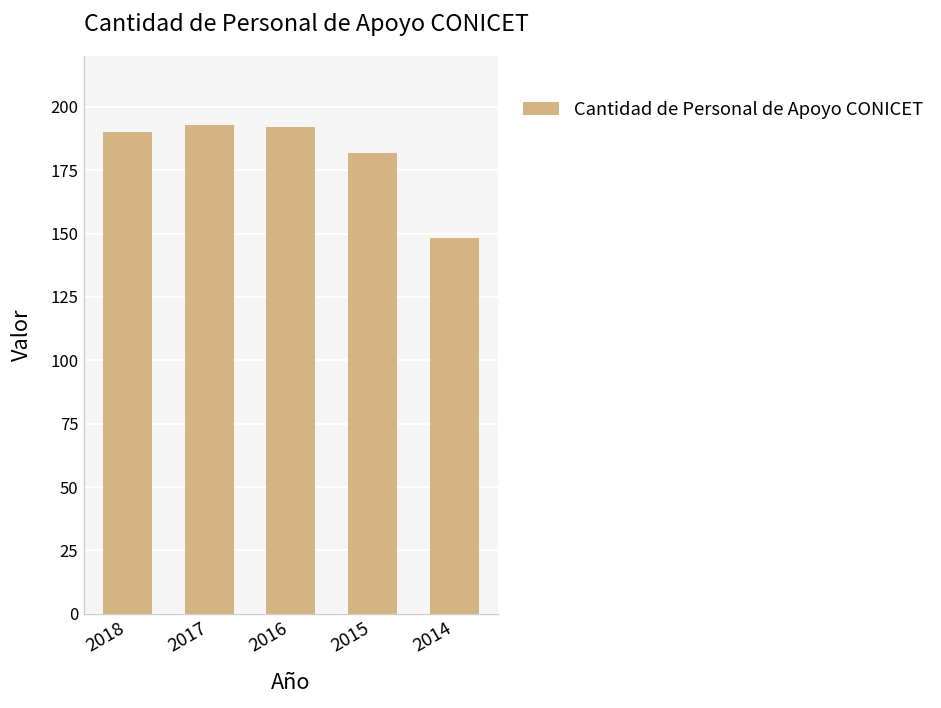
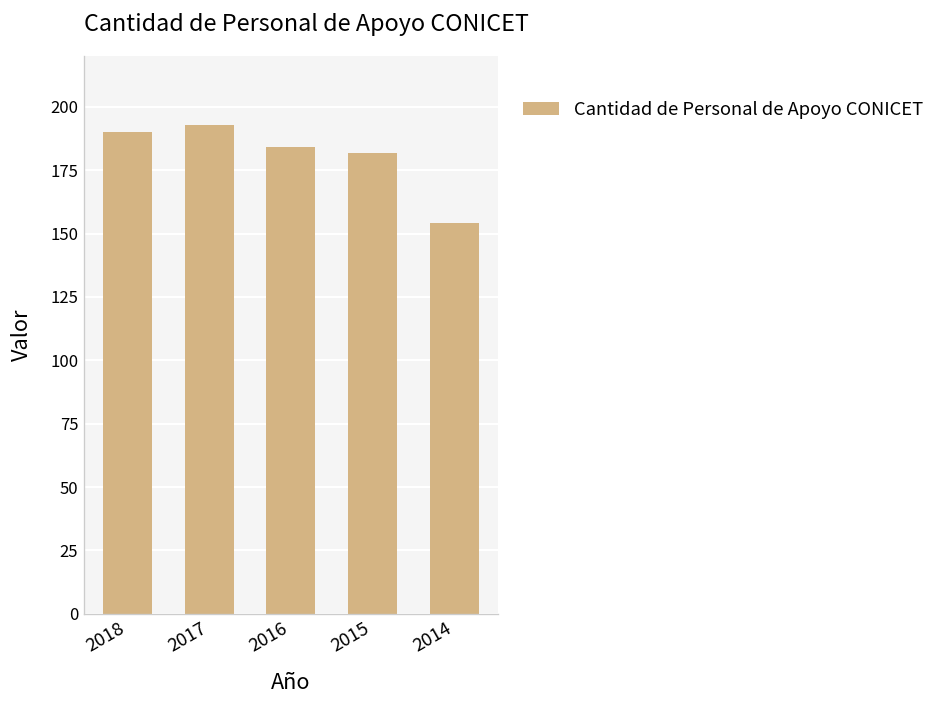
  {
    "2018": 190,
    "2017": 193,
-   "2016": 192,
+   "2016": 184,
    "2015": 182,
-   "2014": 148
+   "2014": 154
  }
